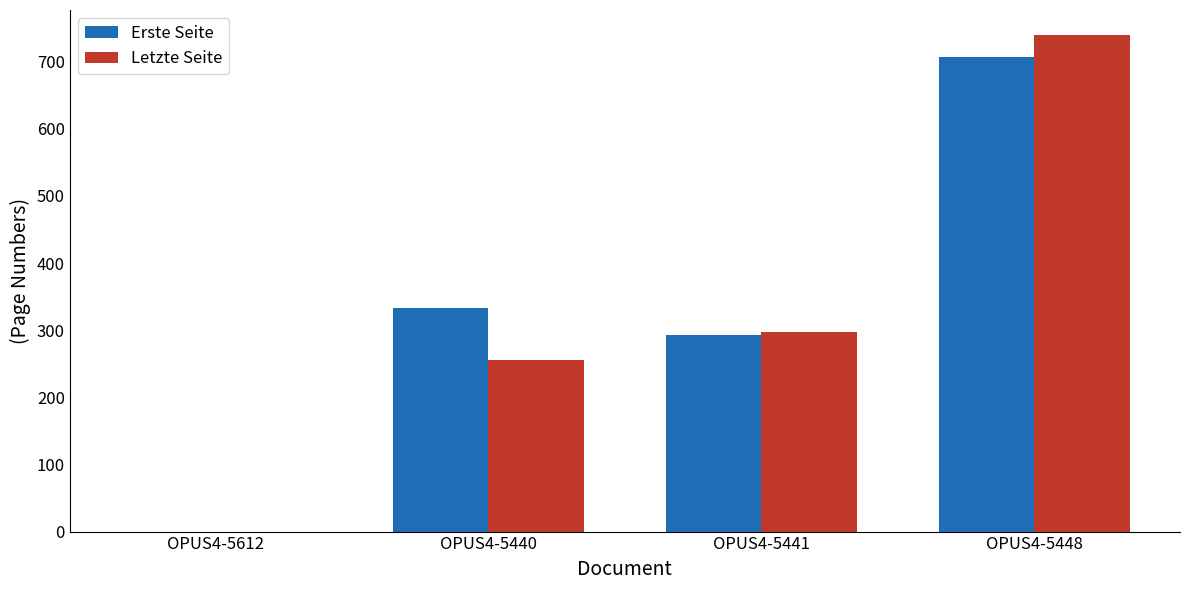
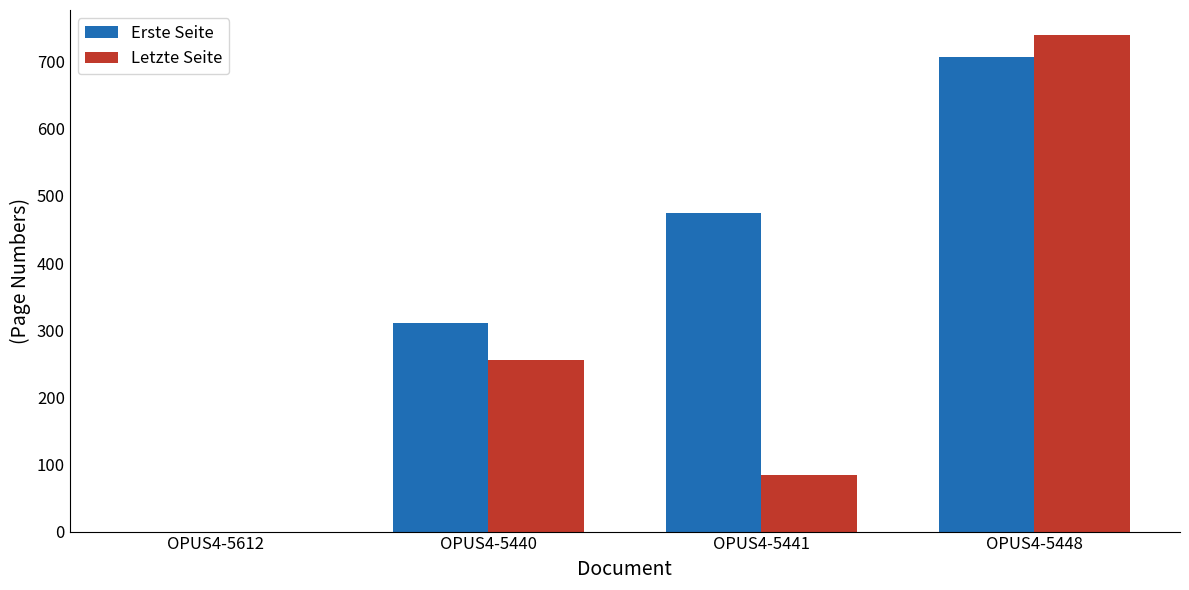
  {
    "Erste Seite": {
      "OPUS4-5612": 0,
-     "OPUS4-5440": 330,
-     "OPUS4-5441": 290,
+     "OPUS4-5440": 310,
+     "OPUS4-5441": 480,
      "OPUS4-5448": 710
    },
    "Letzte Seite": {
      "OPUS4-5612": 0,
      "OPUS4-5440": 260,
-     "OPUS4-5441": 300,
+     "OPUS4-5441": 80,
      "OPUS4-5448": 740
    }
  }
